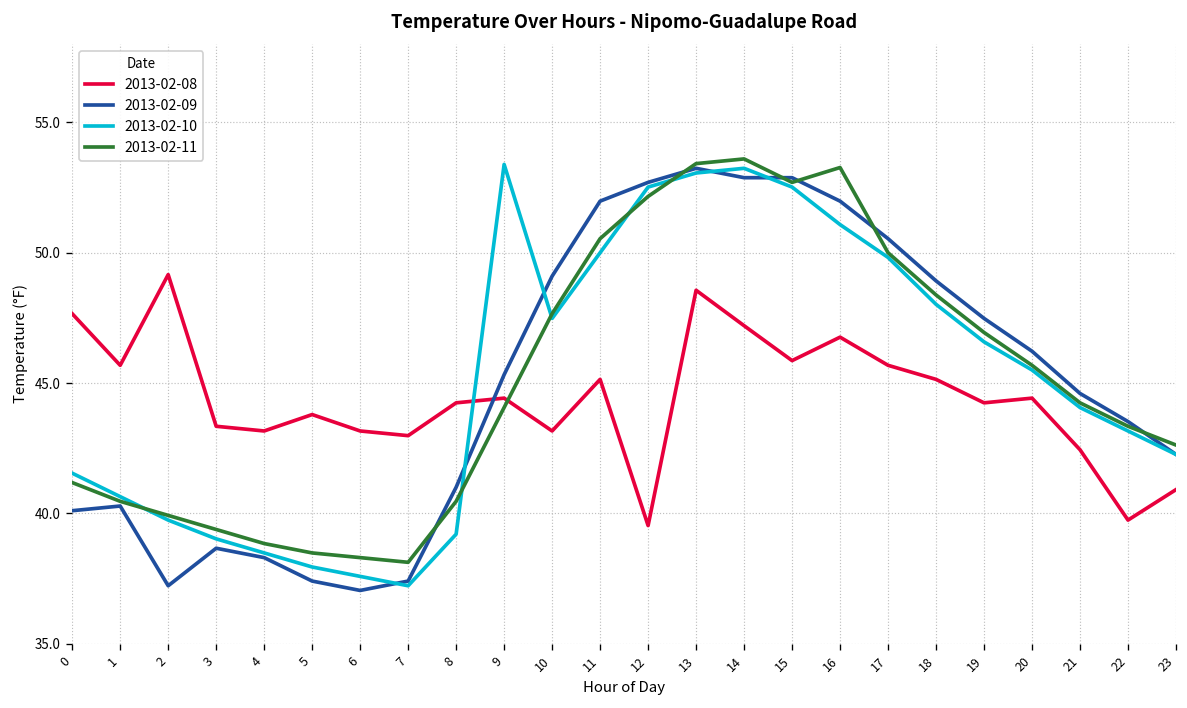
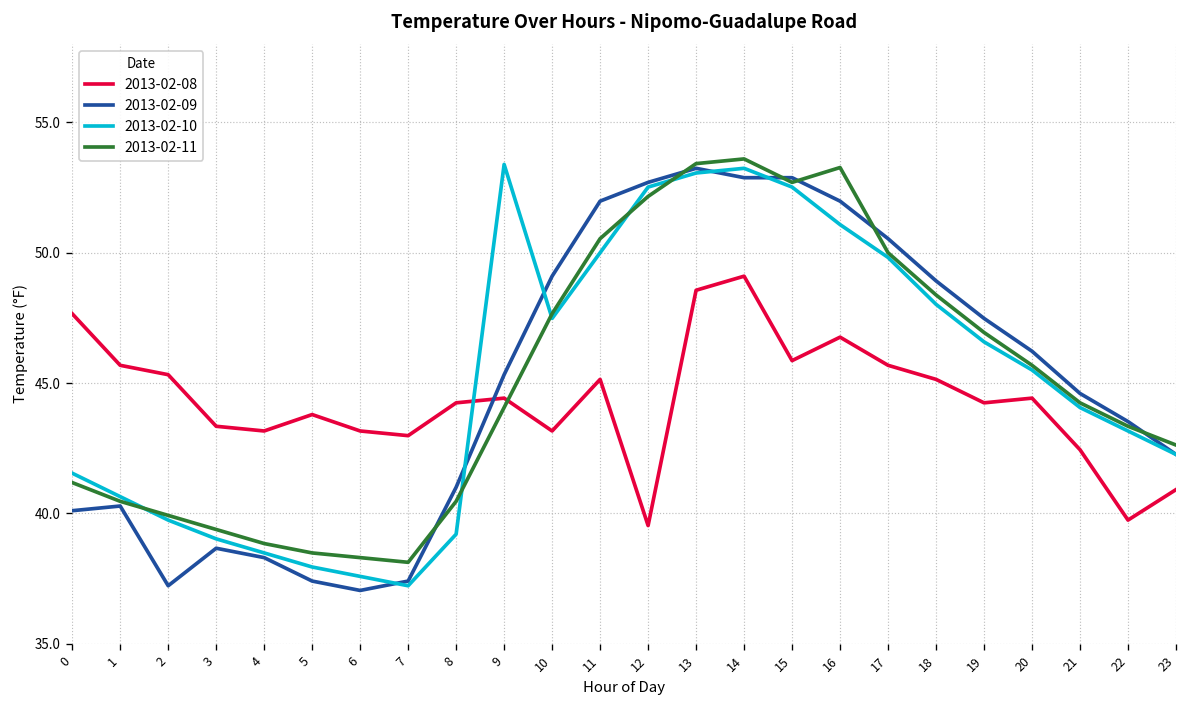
  {
    "2013-02-08": {
      "0": 47.7,
      "1": 45.7,
-     "2": 49.2,
+     "2": 45.3,
      "3": 43.3,
      "4": 43.2,
      "5": 43.8,
      "6": 43.2,
      "7": 43.0,
      "8": 44.2,
      "9": 44.4,
      "10": 43.2,
      "11": 45.1,
      "12": 39.5,
      "13": 48.6,
-     "14": 47.2,
+     "14": 49.1,
      "15": 45.9,
      "16": 46.8,
      "17": 45.7,
      "18": 45.1,
      "19": 44.2,
      "20": 44.4,
      "21": 42.4,
      "22": 39.7,
      "23": 40.9
    },
    "2013-02-09": {
      "0": 40.1,
      "1": 40.3,
      "2": 37.2,
      "3": 38.7,
      "4": 38.3,
      "5": 37.4,
      "6": 37.0,
      "7": 37.4,
      "8": 41.0,
      "9": 45.3,
      "10": 49.1,
      "11": 52.0,
      "12": 52.7,
      "13": 53.2,
      "14": 52.9,
      "15": 52.9,
      "16": 52.0,
      "17": 50.5,
      "18": 48.9,
      "19": 47.5,
      "20": 46.2,
      "21": 44.6,
      "22": 43.5
    },
    "2013-02-10": {
      "0": 41.5,
      "1": 40.6,
      "2": 39.7,
      "3": 39.0,
      "4": 38.5,
      "5": 37.9,
      "6": 37.6,
      "7": 37.2,
      "8": 39.2,
      "9": 53.4,
      "10": 47.5,
      "11": 50.0,
      "12": 52.5,
      "13": 53.1,
      "14": 53.2,
      "15": 52.5,
      "16": 51.1,
      "17": 49.8,
      "18": 48.0,
      "19": 46.6,
      "20": 45.5,
      "21": 44.1,
      "22": 43.2
    },
    "2013-02-11": {
      "0": 41.2,
      "1": 40.5,
      "2": 39.9,
      "3": 39.4,
      "4": 38.8,
      "5": 38.5,
      "6": 38.3,
      "7": 38.1,
      "8": 40.5,
      "9": 44.1,
      "10": 47.7,
      "11": 50.5,
      "12": 52.2,
      "13": 53.4,
      "14": 53.6,
      "15": 52.7,
      "16": 53.3,
      "17": 50.0,
      "18": 48.4,
      "19": 46.9,
      "20": 45.7,
      "21": 44.2,
      "22": 43.3,
      "23": 42.6
    }
  }
